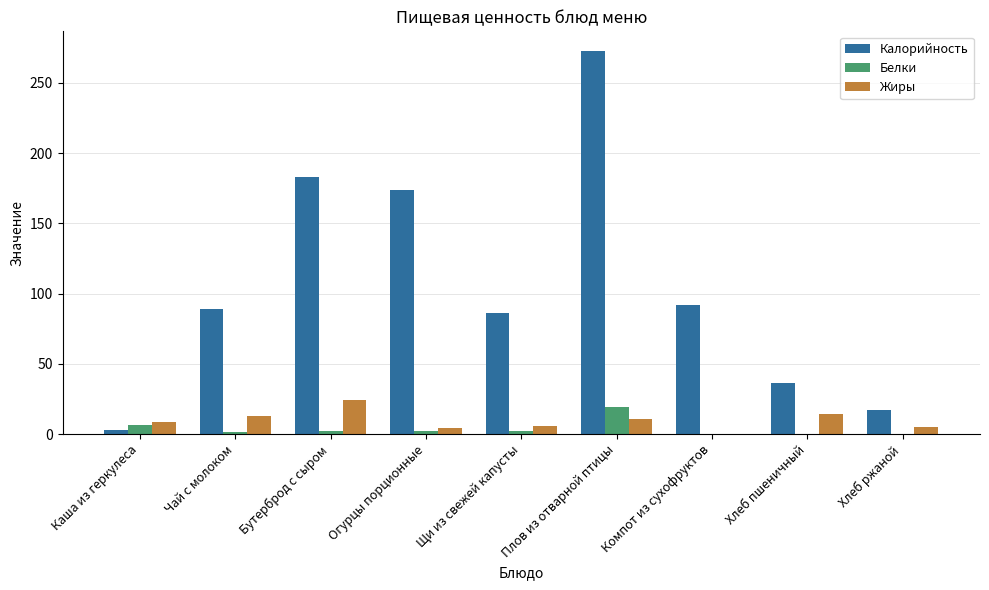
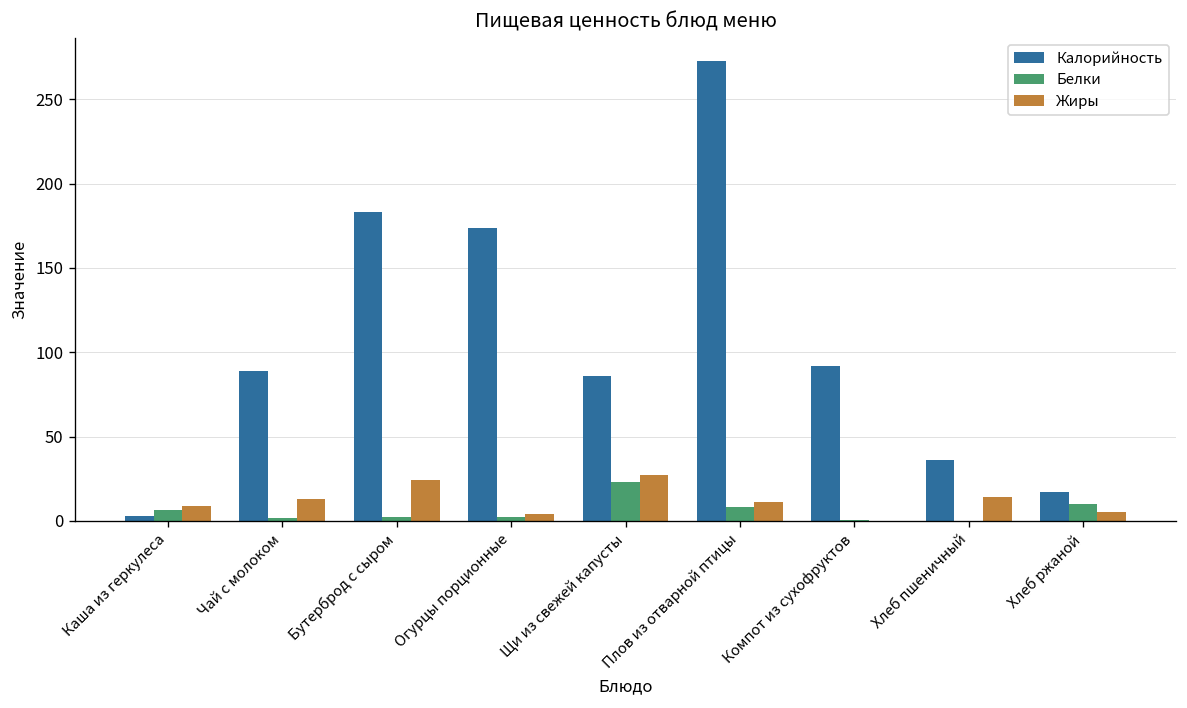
  {
    "Калорийность": {
      "Каша из геркулеса": 3,
      "Чай с молоком": 89,
      "Бутерброд с сыром": 183,
      "Огурцы порционные": 174,
      "Щи из свежей капусты": 86,
      "Плов из отварной птицы": 273,
      "Компот из сухофруктов": 92,
      "Хлеб пшеничный": 36,
      "Хлеб ржаной": 17
    },
    "Белки": {
      "Каша из геркулеса": 6,
      "Бутерброд с сыром": 2,
      "Огурцы порционные": 2,
-     "Щи из свежей капусты": 2,
-     "Плов из отварной птицы": 19,
+     "Щи из свежей капусты": 23,
+     "Плов из отварной птицы": 8,
      "Хлеб пшеничный": 0,
-     "Хлеб ржаной": 0
+     "Хлеб ржаной": 10
    },
    "Жиры": {
      "Каша из геркулеса": 9,
      "Чай с молоком": 13,
      "Бутерброд с сыром": 24,
      "Огурцы порционные": 4,
-     "Щи из свежей капусты": 6,
+     "Щи из свежей капусты": 27,
      "Плов из отварной птицы": 11,
      "Компот из сухофруктов": 0,
      "Хлеб пшеничный": 14,
      "Хлеб ржаной": 5
    }
  }
